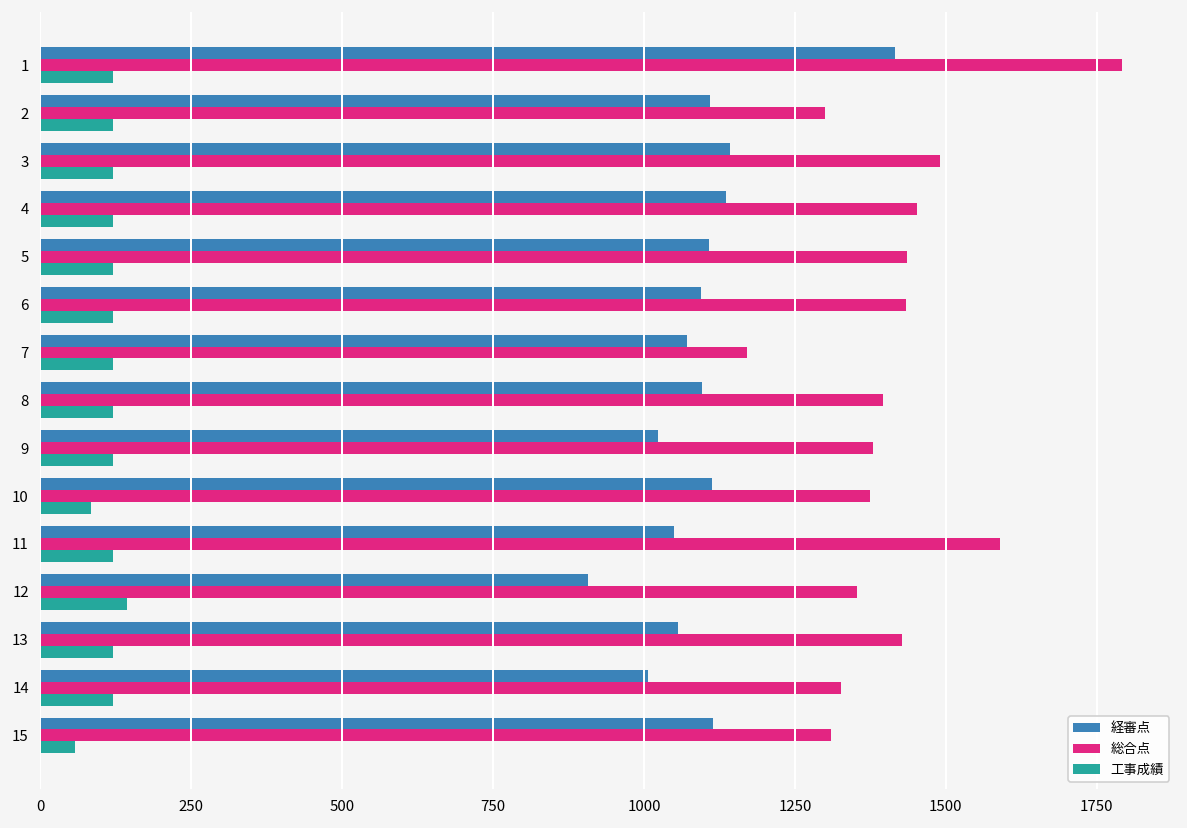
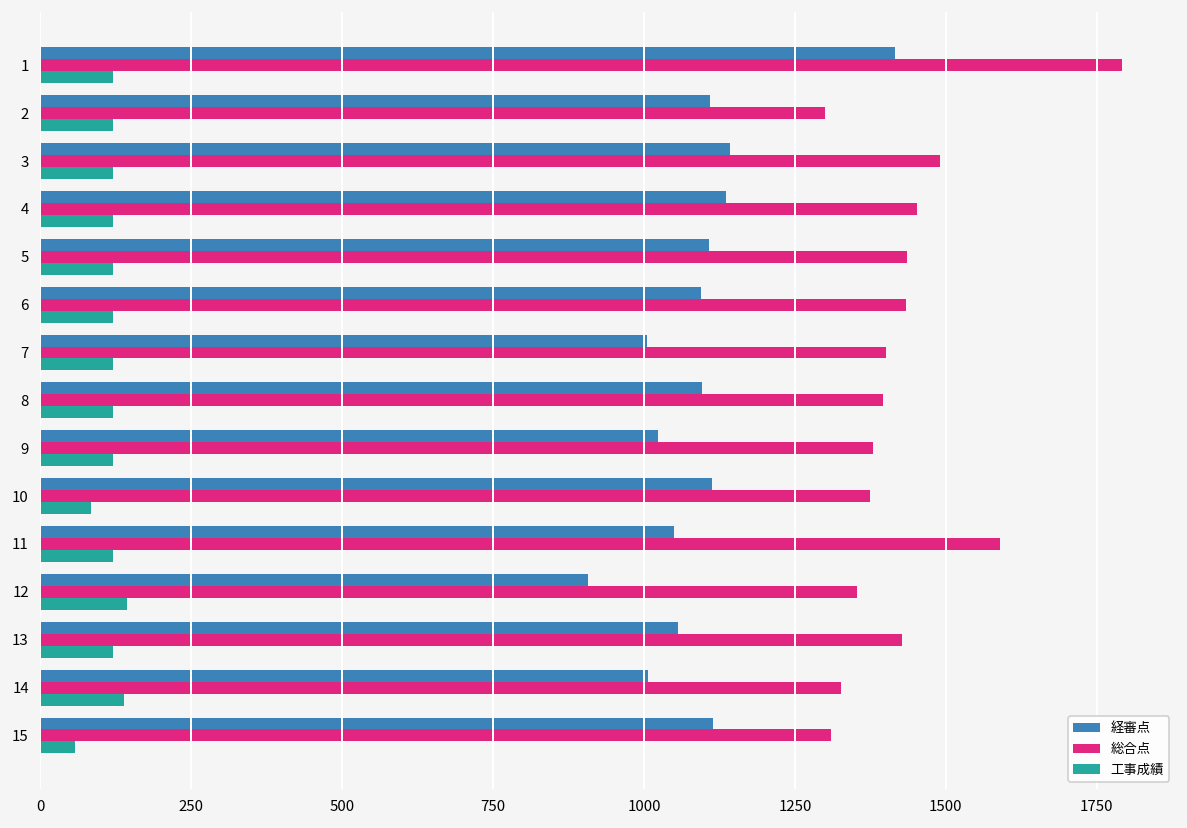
  {
    "経審点": {
      "1": 1420,
      "2": 1110,
      "3": 1140,
      "4": 1140,
      "5": 1110,
      "6": 1100,
-     "7": 1070,
+     "7": 1010,
      "8": 1100,
      "9": 1020,
      "10": 1110,
      "11": 1050,
      "12": 910,
      "13": 1060,
      "14": 1010,
      "15": 1110
    },
    "総合点": {
      "1": 1790,
      "2": 1300,
      "3": 1490,
      "4": 1450,
      "5": 1440,
      "6": 1440,
-     "7": 1170,
+     "7": 1400,
      "8": 1400,
      "9": 1380,
      "10": 1380,
      "11": 1590,
      "12": 1350,
      "13": 1430,
      "14": 1330,
      "15": 1310
    },
    "工事成績": {
      "1": 120,
      "2": 120,
      "3": 120,
      "4": 120,
      "5": 120,
      "6": 120,
      "7": 120,
      "8": 120,
      "9": 120,
      "10": 80,
      "11": 120,
      "12": 140,
      "13": 120,
-     "14": 120,
+     "14": 140,
      "15": 60
    }
  }
